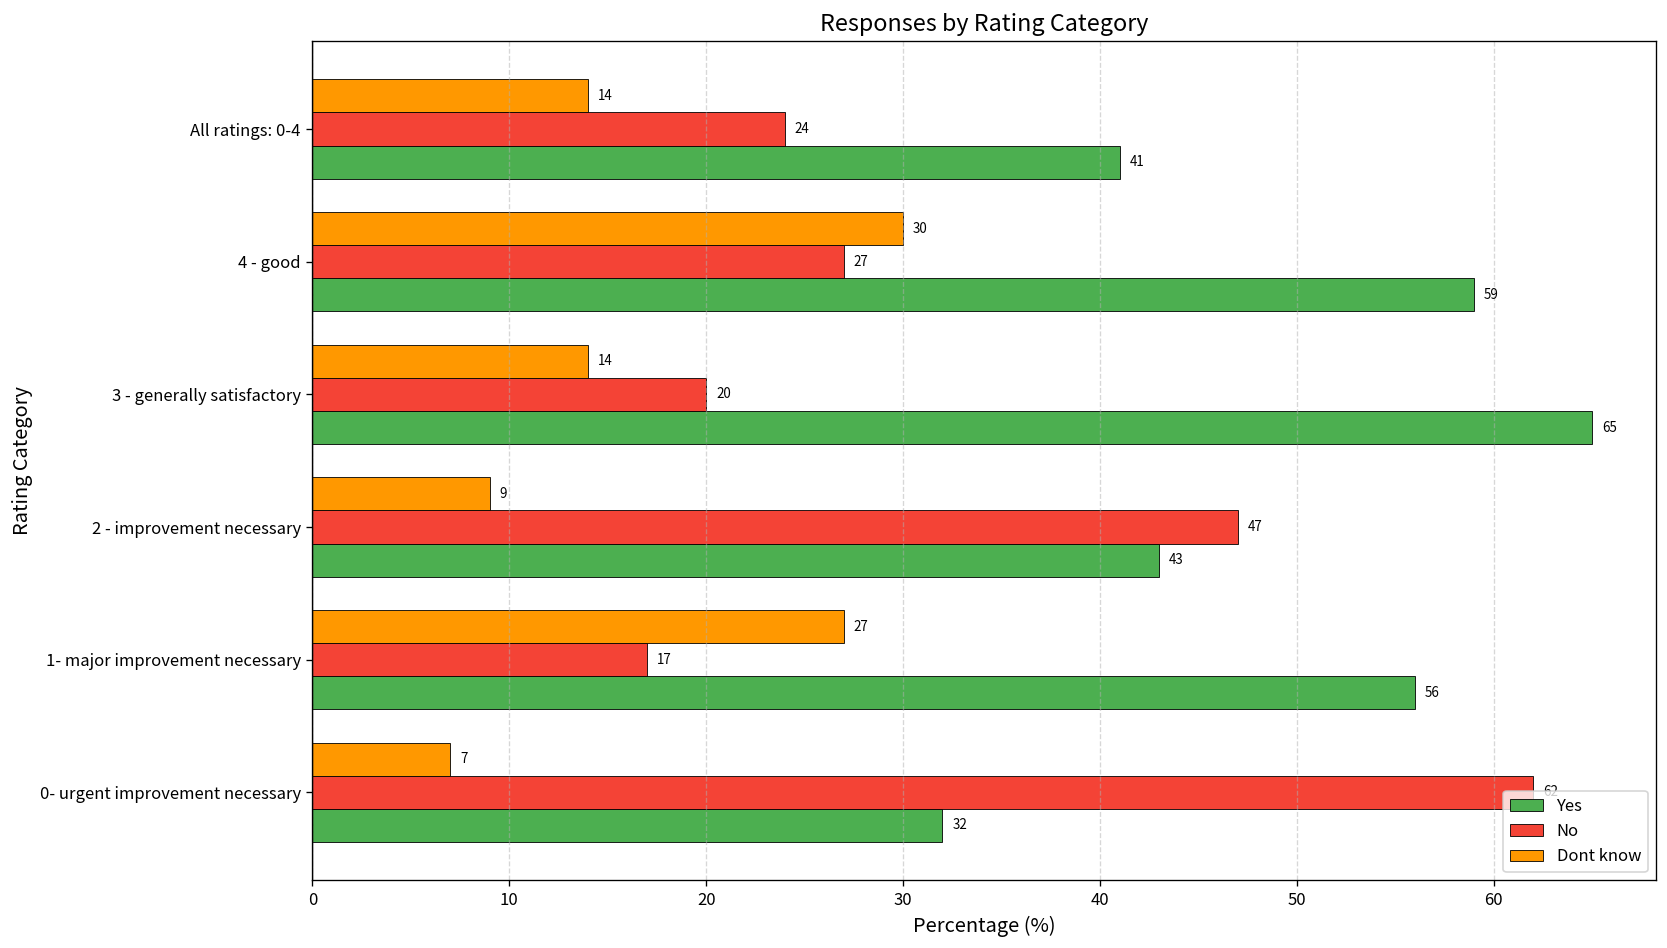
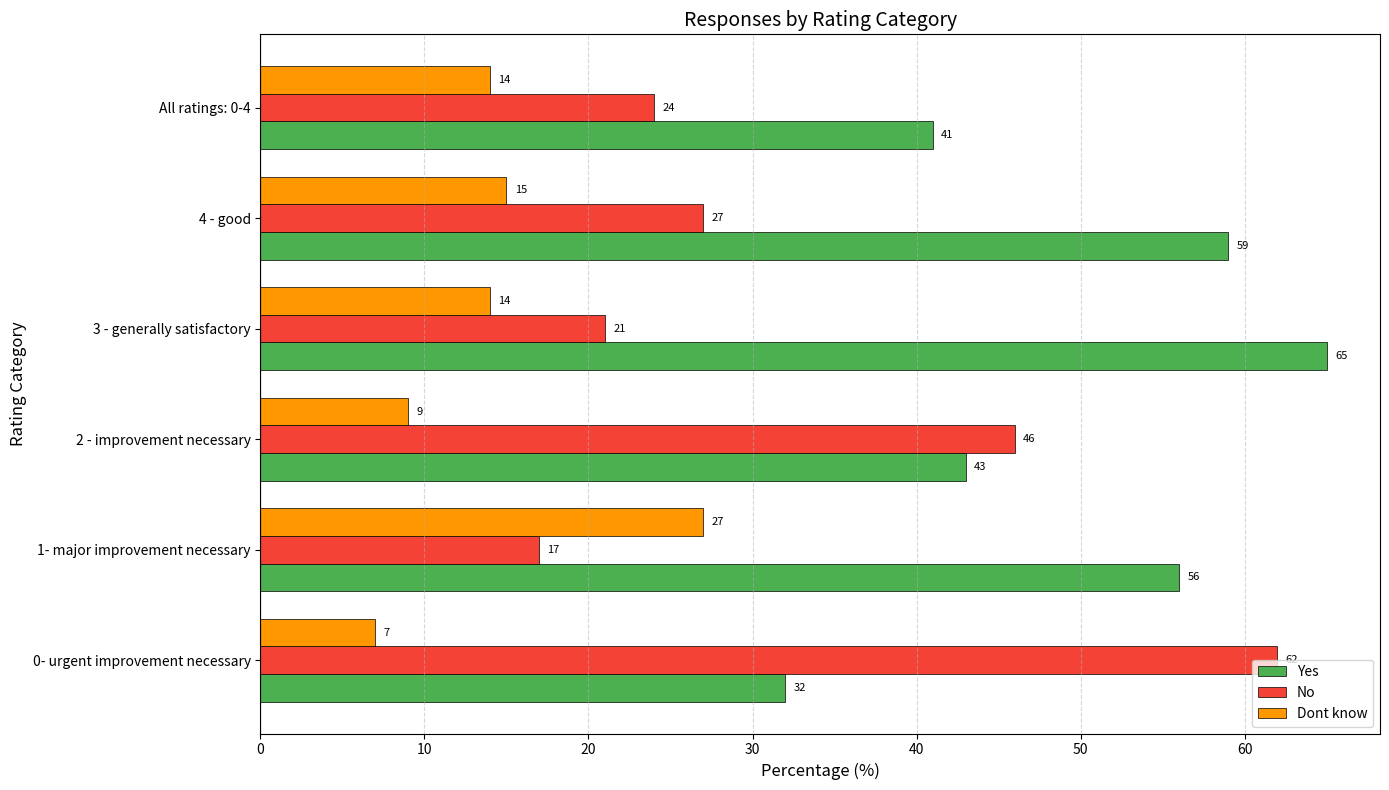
  {
    "Yes": {
      "All ratings: 0-4": 41,
      "4 - good": 59,
      "3 - generally satisfactory": 65,
      "2 - improvement necessary": 43,
      "1- major improvement necessary": 56,
      "0- urgent improvement necessary": 32
    },
    "No": {
      "All ratings: 0-4": 24,
      "4 - good": 27,
-     "3 - generally satisfactory": 20,
-     "2 - improvement necessary": 47,
+     "3 - generally satisfactory": 21,
+     "2 - improvement necessary": 46,
      "1- major improvement necessary": 17
    },
    "Dont know": {
      "All ratings: 0-4": 14,
-     "4 - good": 30,
+     "4 - good": 15,
      "3 - generally satisfactory": 14,
      "2 - improvement necessary": 9,
      "1- major improvement necessary": 27,
      "0- urgent improvement necessary": 7
    }
  }
